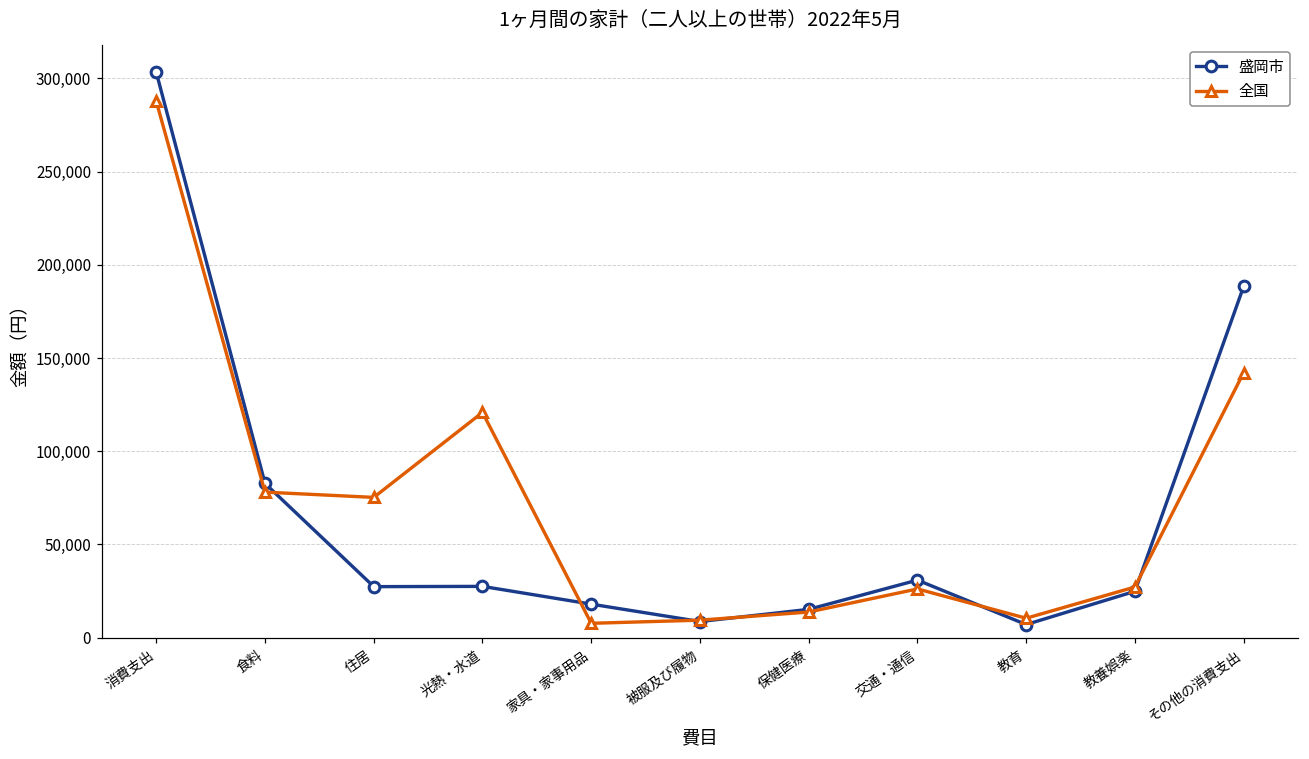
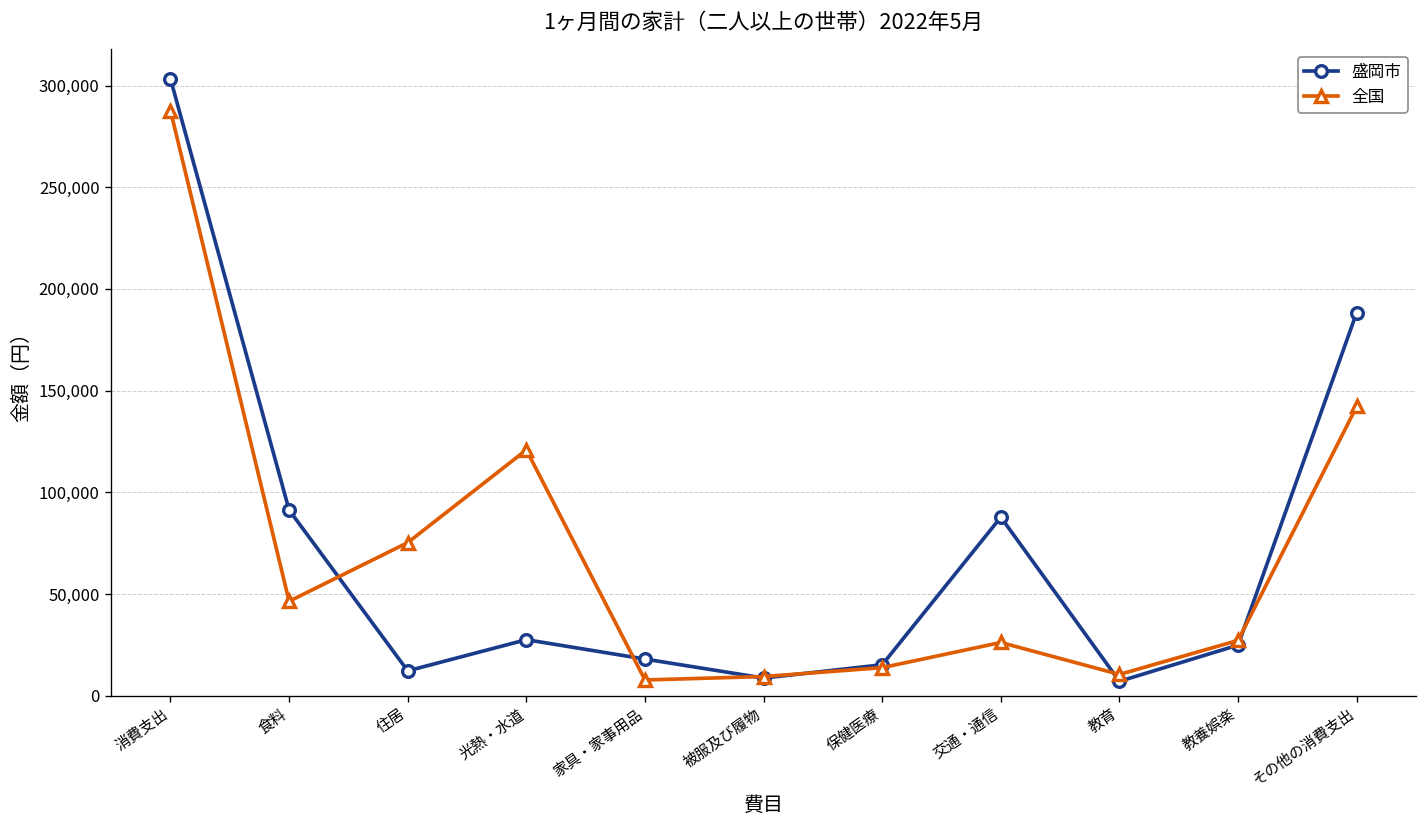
  {
    "盛岡市": {
      "消費支出": "303,000",
-     "食料": "83,000",
-     "住居": "27,000",
+     "食料": "91,000",
+     "住居": "12,000",
      "光熱・水道": "28,000",
      "家具・家事用品": "18,000",
-     "交通・通信": "31,000",
+     "交通・通信": "88,000",
      "教育": "7,000",
      "教養娯楽": "25,000",
      "その他の消費支出": "188,000"
    },
    "全国": {
      "消費支出": "288,000",
-     "食料": "78,000",
+     "食料": "46,000",
      "住居": "75,000",
      "光熱・水道": "121,000",
      "家具・家事用品": "8,000",
      "交通・通信": "26,000",
      "教育": "10,000",
      "教養娯楽": "27,000",
      "その他の消費支出": "142,000"
    }
  }
